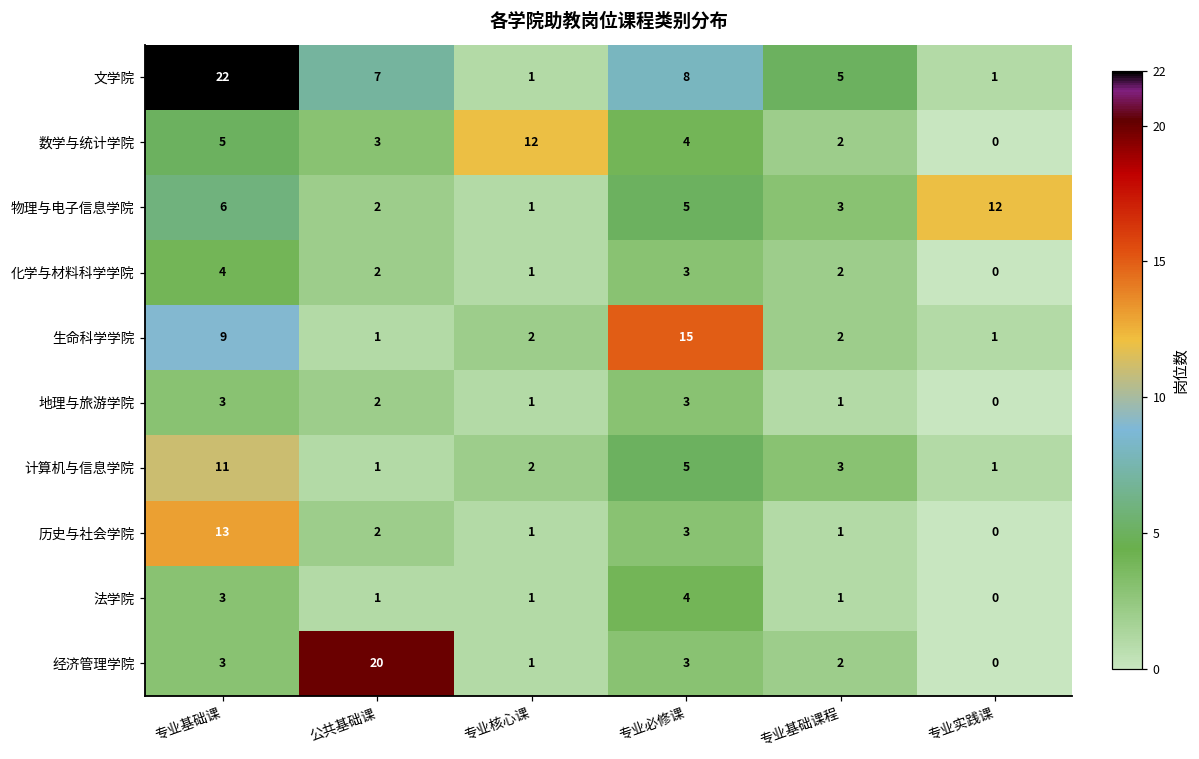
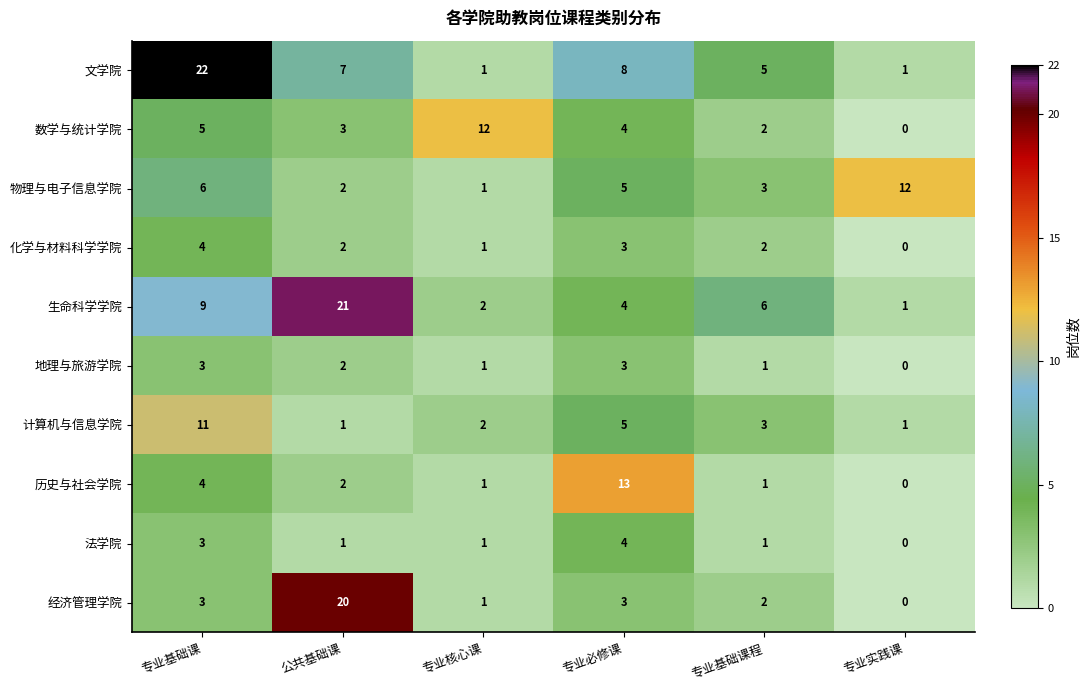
  {
    "文学院": {
      "专业基础课": 22,
      "公共基础课": 7,
      "专业核心课": 1,
      "专业必修课": 8,
      "专业基础课程": 5,
      "专业实践课": 1
    },
    "数学与统计学院": {
      "专业基础课": 5,
      "公共基础课": 3,
      "专业核心课": 12,
      "专业必修课": 4,
      "专业基础课程": 2,
      "专业实践课": 0
    },
    "物理与电子信息学院": {
      "专业基础课": 6,
      "公共基础课": 2,
      "专业核心课": 1,
      "专业必修课": 5,
      "专业基础课程": 3,
      "专业实践课": 12
    },
    "化学与材料科学学院": {
      "专业基础课": 4,
      "公共基础课": 2,
      "专业核心课": 1,
      "专业必修课": 3,
      "专业基础课程": 2,
      "专业实践课": 0
    },
    "生命科学学院": {
      "专业基础课": 9,
-     "公共基础课": 1,
+     "公共基础课": 21,
      "专业核心课": 2,
-     "专业必修课": 15,
-     "专业基础课程": 2,
+     "专业必修课": 4,
+     "专业基础课程": 6,
      "专业实践课": 1
    },
    "地理与旅游学院": {
      "专业基础课": 3,
      "公共基础课": 2,
      "专业核心课": 1,
      "专业必修课": 3,
      "专业基础课程": 1,
      "专业实践课": 0
    },
    "计算机与信息学院": {
      "专业基础课": 11,
      "公共基础课": 1,
      "专业核心课": 2,
      "专业必修课": 5,
      "专业基础课程": 3,
      "专业实践课": 1
    },
    "历史与社会学院": {
-     "专业基础课": 13,
+     "专业基础课": 4,
      "公共基础课": 2,
      "专业核心课": 1,
-     "专业必修课": 3,
+     "专业必修课": 13,
      "专业基础课程": 1,
      "专业实践课": 0
    },
    "法学院": {
      "专业基础课": 3,
      "公共基础课": 1,
      "专业核心课": 1,
      "专业必修课": 4,
      "专业基础课程": 1,
      "专业实践课": 0
    },
    "经济管理学院": {
      "专业基础课": 3,
      "公共基础课": 20,
      "专业核心课": 1,
      "专业必修课": 3,
      "专业基础课程": 2,
      "专业实践课": 0
    }
  }
